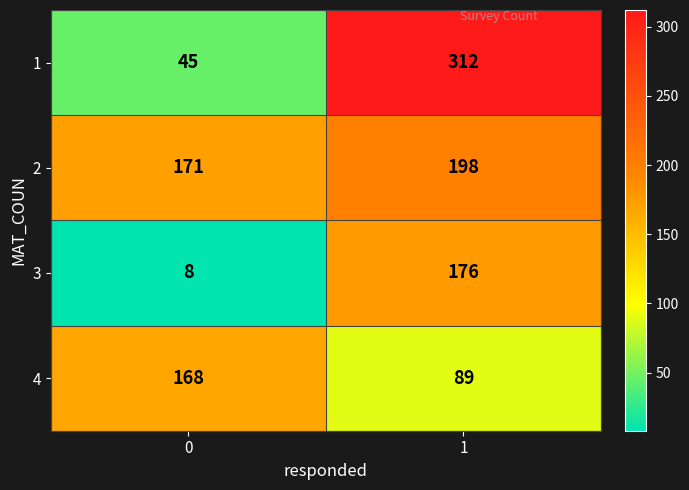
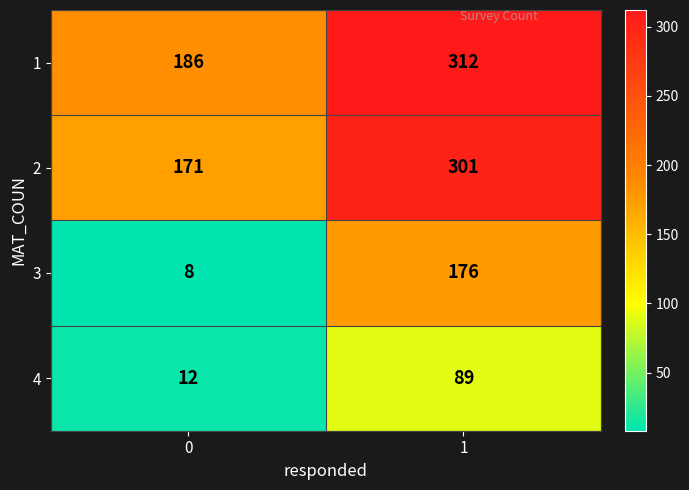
  {
    "1": {
-     "0": 45,
+     "0": 186,
      "1": 312
    },
    "2": {
      "0": 171,
-     "1": 198
+     "1": 301
    },
    "3": {
      "0": 8,
      "1": 176
    },
    "4": {
-     "0": 168,
+     "0": 12,
      "1": 89
    }
  }
